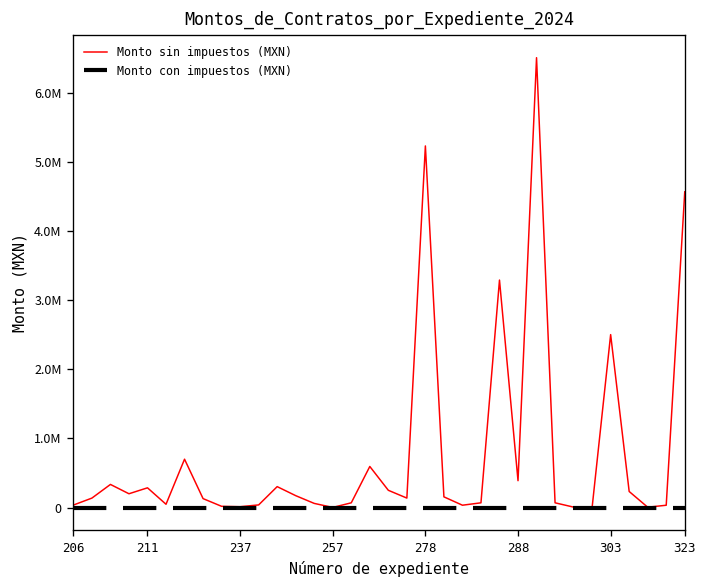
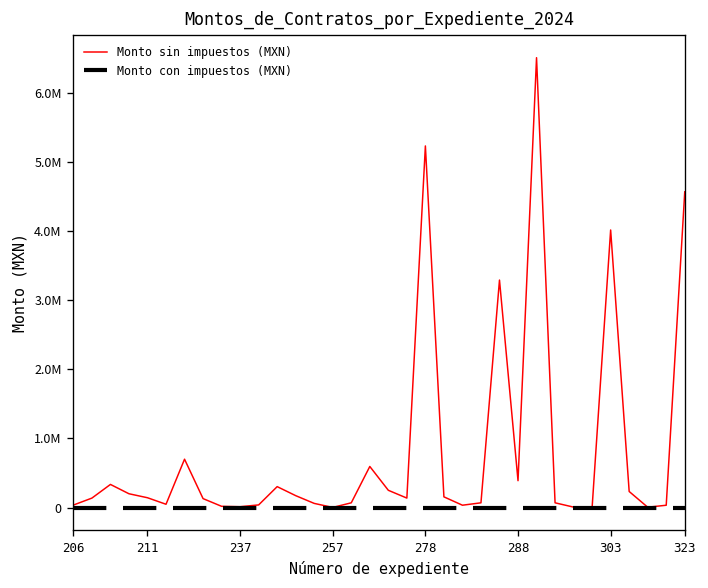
  {
    "Monto sin impuestos (MXN)": {
-     "211": 300000,
+     "211": 100000,
      "278": 5200000,
      "288": 400000,
-     "303": 2500000,
+     "303": 4000000,
      "323": 4600000
    },
    "Monto con impuestos (MXN)": {
      "211": 0,
      "278": 0,
      "288": 0,
      "303": 0,
      "323": 0
    }
  }
